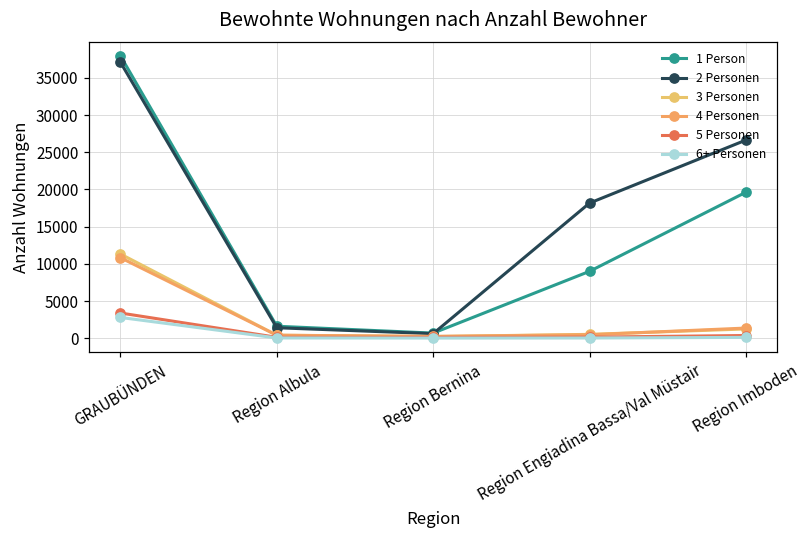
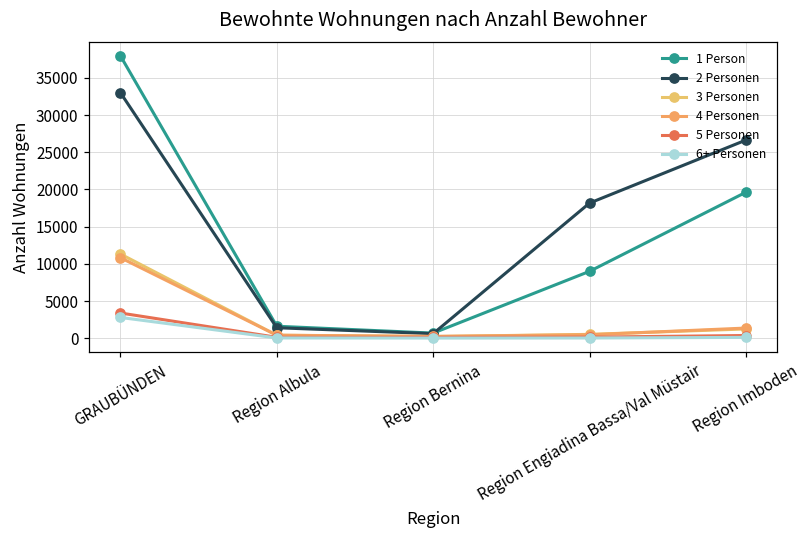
  {
    "1 Person": {
      "GRAUBÜNDEN": 38000,
      "Region Engiadina Bassa/Val Müstair": 9000,
      "Region Imboden": 20000
    },
    "2 Personen": {
-     "GRAUBÜNDEN": 37000,
+     "GRAUBÜNDEN": 33000,
      "Region Engiadina Bassa/Val Müstair": 18000,
      "Region Imboden": 27000
    },
    "6+ Personen": {
      "GRAUBÜNDEN": 3000
    }
  }
